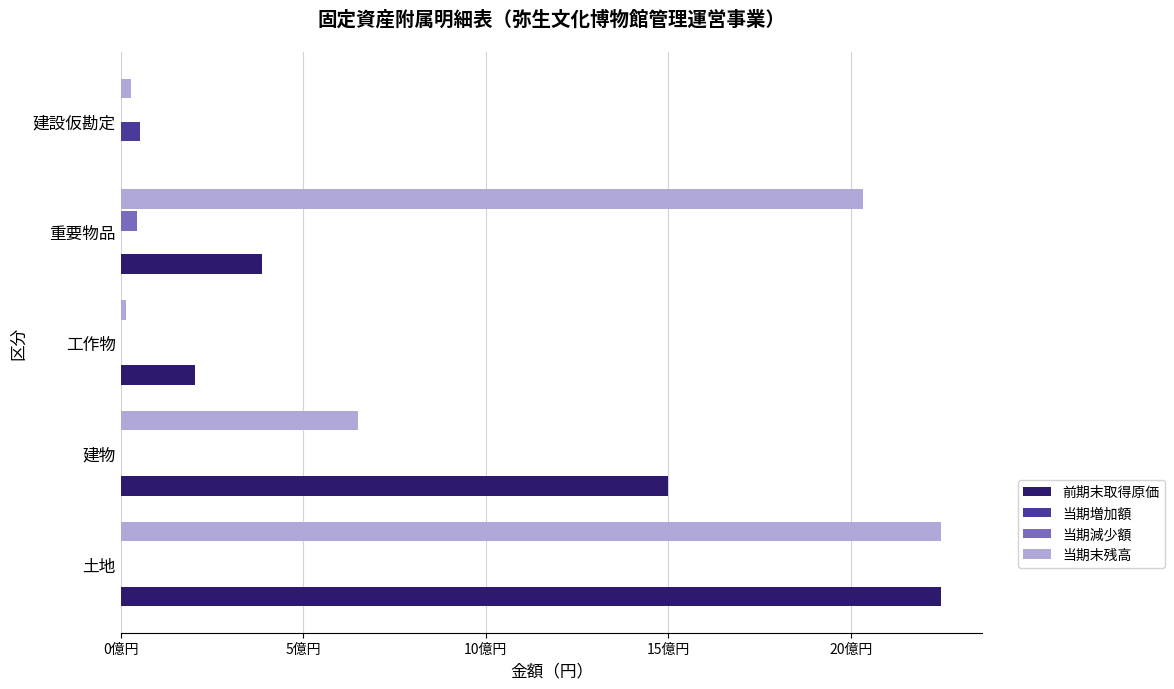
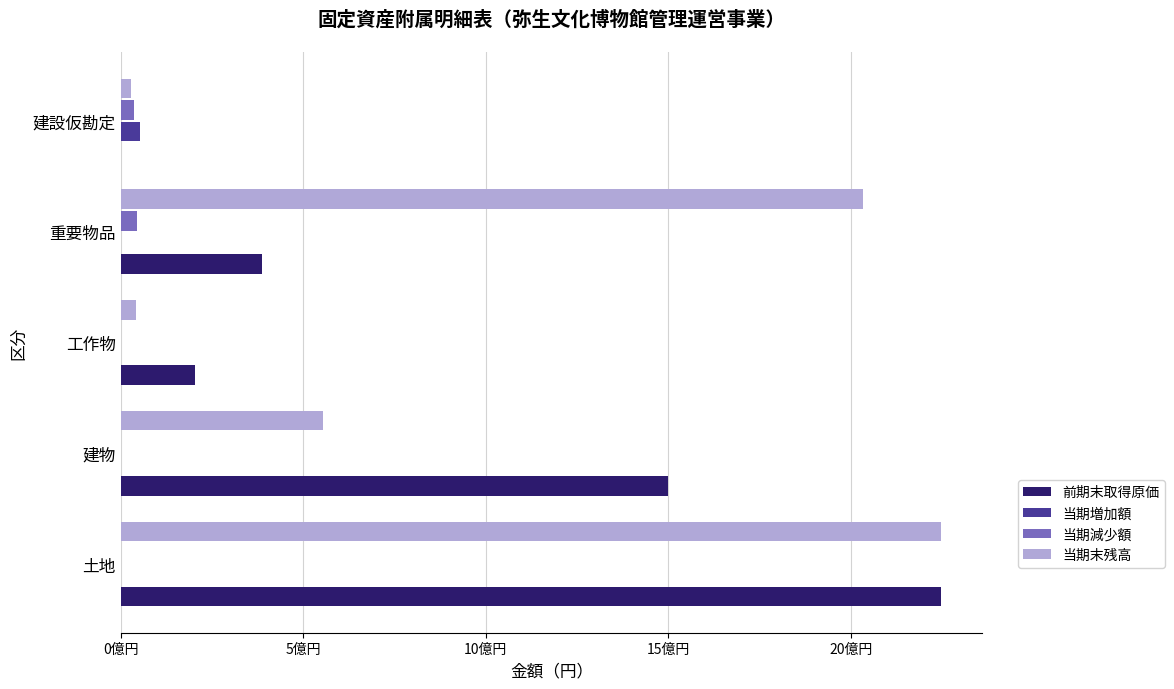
  {
    "前期末取得原価": {
      "建設仮勘定": "0.0億円",
      "重要物品": "3.9億円",
      "工作物": "2.0億円",
      "建物": "15.0億円",
      "土地": "22.5億円"
    },
    "当期増加額": {
      "建設仮勘定": "0.5億円",
      "重要物品": "0.0億円",
      "工作物": "0.0億円",
      "建物": "0.0億円",
      "土地": "0.0億円"
    },
    "当期減少額": {
-     "建設仮勘定": "0.0億円",
+     "建設仮勘定": "0.4億円",
      "重要物品": "0.5億円",
      "工作物": "0.0億円",
      "建物": "0.0億円",
      "土地": "0.0億円"
    },
    "当期末残高": {
      "建設仮勘定": "0.3億円",
      "重要物品": "20.3億円",
-     "工作物": "0.1億円",
-     "建物": "6.5億円",
+     "工作物": "0.4億円",
+     "建物": "5.6億円",
      "土地": "22.5億円"
    }
  }
